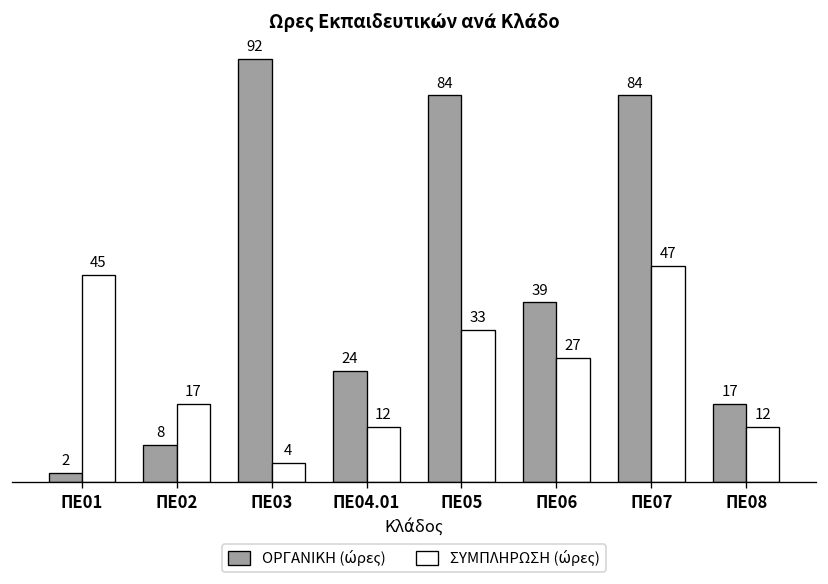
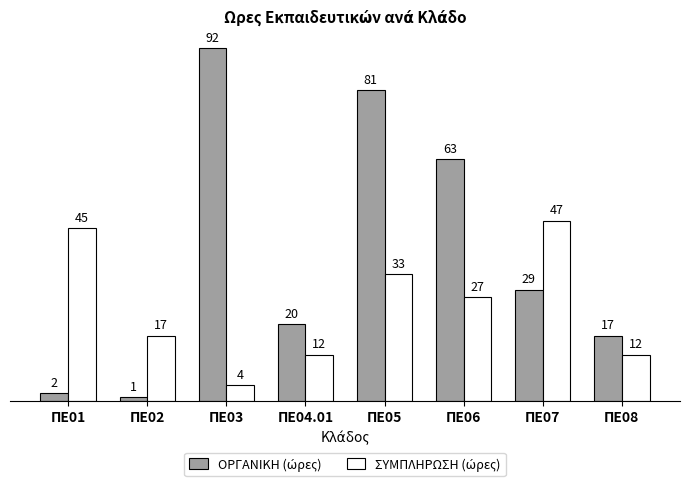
  {
    "ΟΡΓΑΝΙΚΗ (ώρες)": {
      "ΠΕ01": 2,
-     "ΠΕ02": 8,
+     "ΠΕ02": 1,
      "ΠΕ03": 92,
-     "ΠΕ04.01": 24,
-     "ΠΕ05": 84,
-     "ΠΕ06": 39,
-     "ΠΕ07": 84,
+     "ΠΕ04.01": 20,
+     "ΠΕ05": 81,
+     "ΠΕ06": 63,
+     "ΠΕ07": 29,
      "ΠΕ08": 17
    },
    "ΣΥΜΠΛΗΡΩΣΗ (ώρες)": {
      "ΠΕ01": 45,
      "ΠΕ02": 17,
      "ΠΕ03": 4,
      "ΠΕ04.01": 12,
      "ΠΕ05": 33,
      "ΠΕ06": 27,
      "ΠΕ07": 47,
      "ΠΕ08": 12
    }
  }
